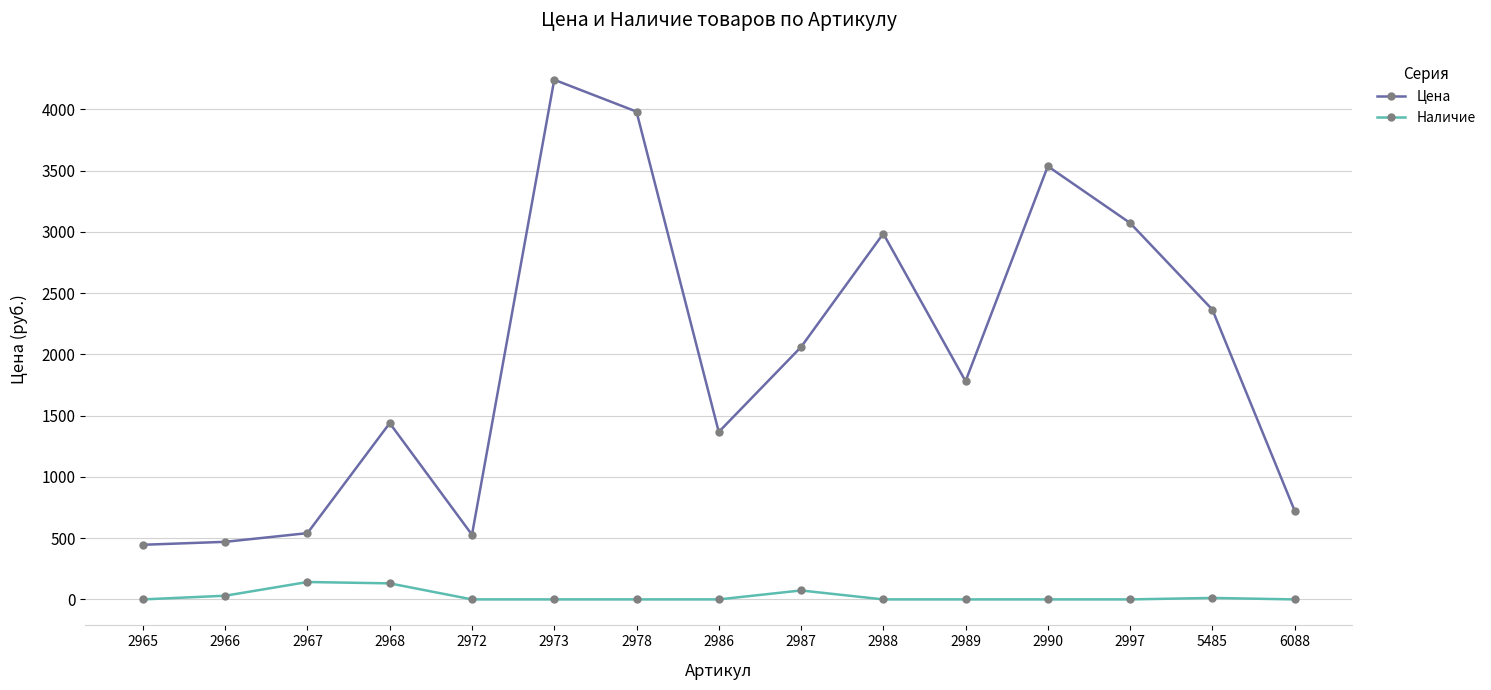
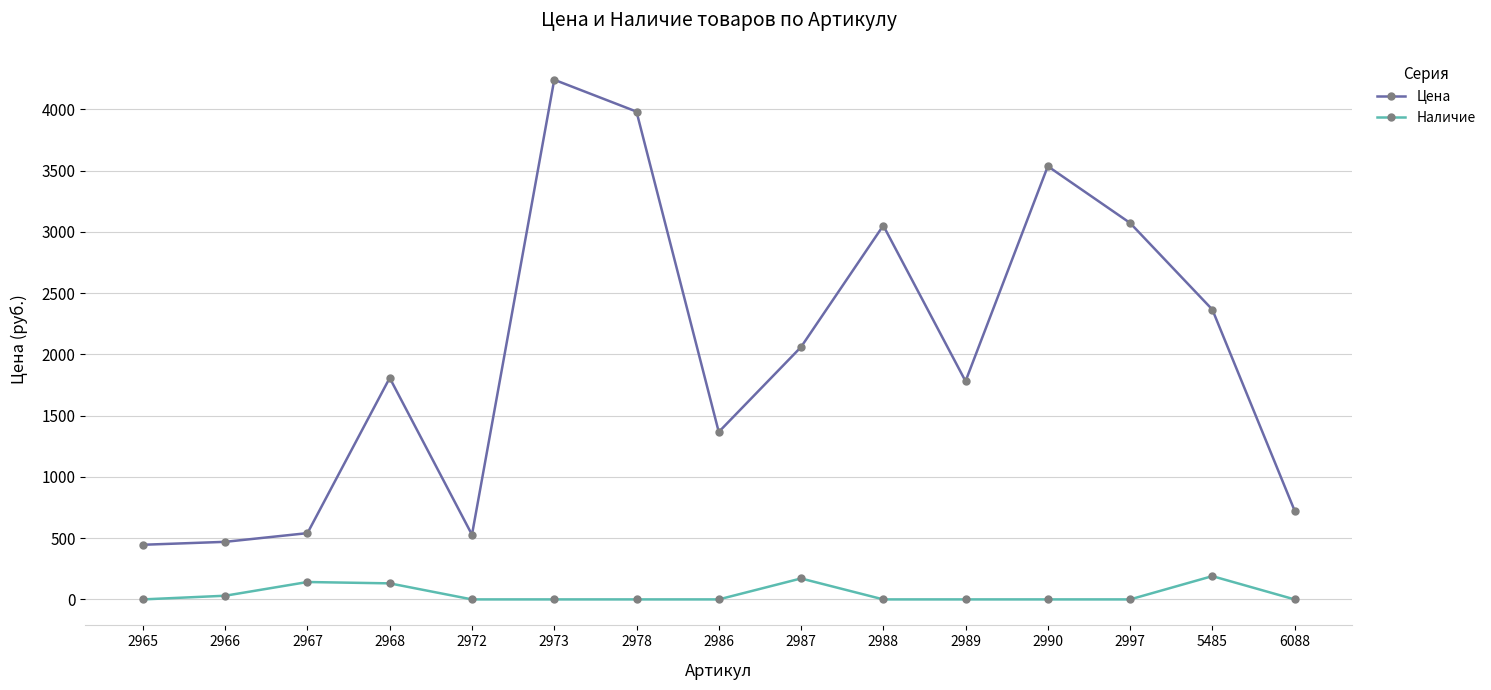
  {
    "Цена": {
      "2965": 450,
      "2966": 470,
      "2967": 540,
-     "2968": 1440,
+     "2968": 1810,
      "2972": 530,
      "2973": 4240,
      "2978": 3980,
      "2986": 1370,
      "2987": 2060,
-     "2988": 2990,
+     "2988": 3050,
      "2989": 1780,
      "2990": 3540,
      "2997": 3070,
      "5485": 2370,
      "6088": 730
    },
    "Наличие": {
      "2965": 0,
      "2966": 30,
      "2967": 140,
      "2968": 130,
      "2972": 0,
      "2973": 0,
      "2978": 0,
      "2986": 0,
-     "2987": 70,
+     "2987": 170,
      "2988": 0,
      "2989": 0,
      "2990": 0,
      "2997": 0,
-     "5485": 10,
+     "5485": 190,
      "6088": 0
    }
  }
